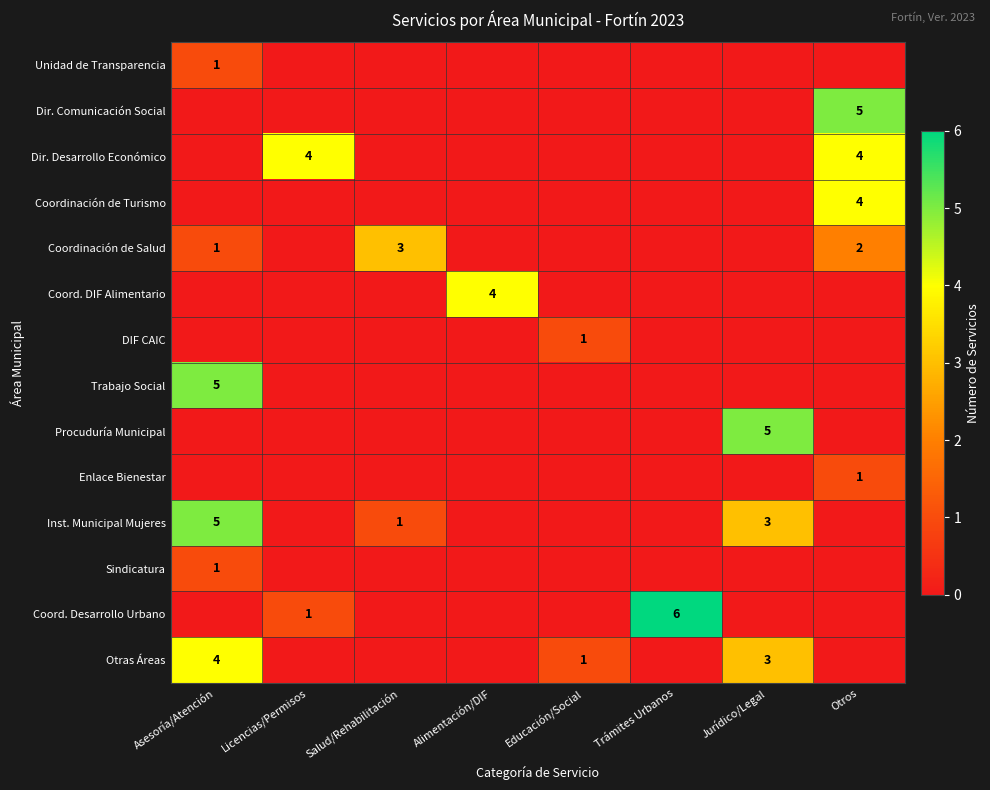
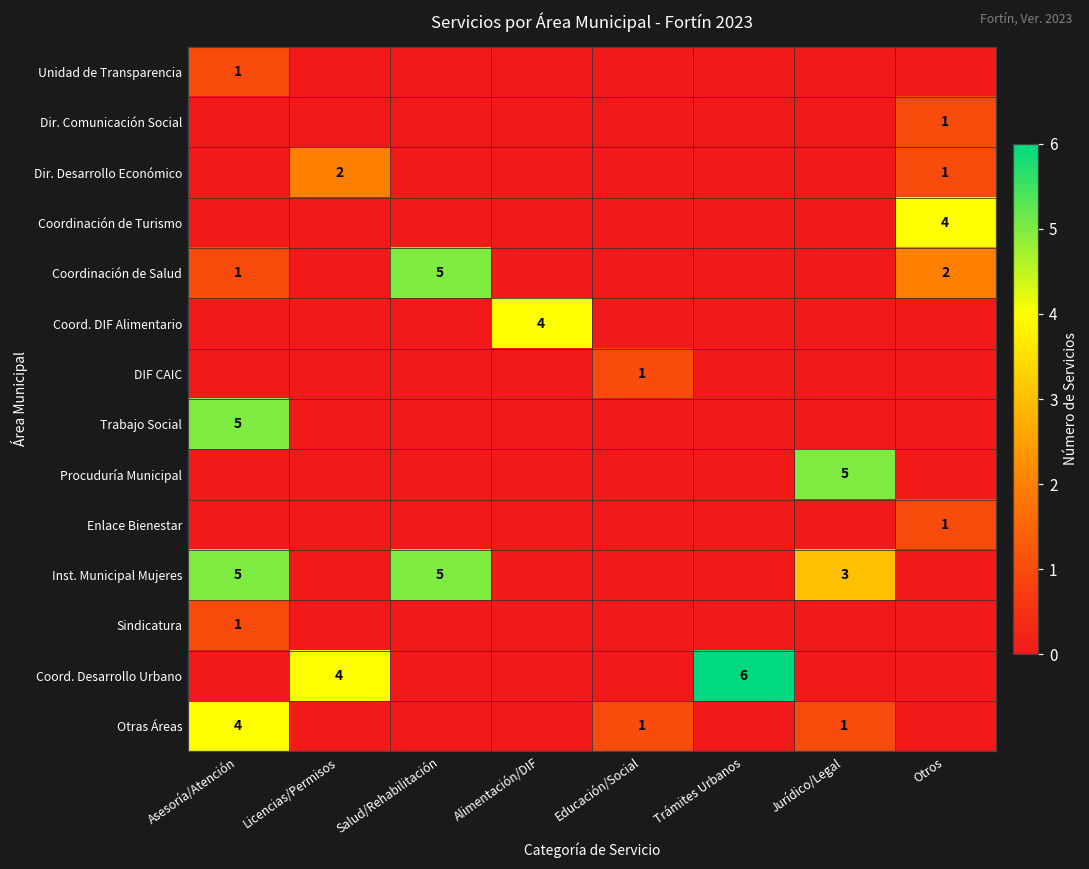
  {
    "Unidad de Transparencia": {
      "Asesoría/Atención": 1
    },
    "Dir. Comunicación Social": {
-     "Otros": 5
+     "Otros": 1
    },
    "Dir. Desarrollo Económico": {
-     "Licencias/Permisos": 4,
-     "Otros": 4
+     "Licencias/Permisos": 2,
+     "Otros": 1
    },
    "Coordinación de Turismo": {
      "Otros": 4
    },
    "Coordinación de Salud": {
      "Asesoría/Atención": 1,
-     "Salud/Rehabilitación": 3,
+     "Salud/Rehabilitación": 5,
      "Otros": 2
    },
    "Coord. DIF Alimentario": {
      "Alimentación/DIF": 4
    },
    "DIF CAIC": {
      "Educación/Social": 1
    },
    "Trabajo Social": {
      "Asesoría/Atención": 5
    },
    "Procuduría Municipal": {
      "Jurídico/Legal": 5
    },
    "Enlace Bienestar": {
      "Otros": 1
    },
    "Inst. Municipal Mujeres": {
      "Asesoría/Atención": 5,
-     "Salud/Rehabilitación": 1,
+     "Salud/Rehabilitación": 5,
      "Jurídico/Legal": 3
    },
    "Sindicatura": {
      "Asesoría/Atención": 1
    },
    "Coord. Desarrollo Urbano": {
-     "Licencias/Permisos": 1,
+     "Licencias/Permisos": 4,
      "Trámites Urbanos": 6
    },
    "Otras Áreas": {
      "Asesoría/Atención": 4,
      "Educación/Social": 1,
-     "Jurídico/Legal": 3
+     "Jurídico/Legal": 1
    }
  }
